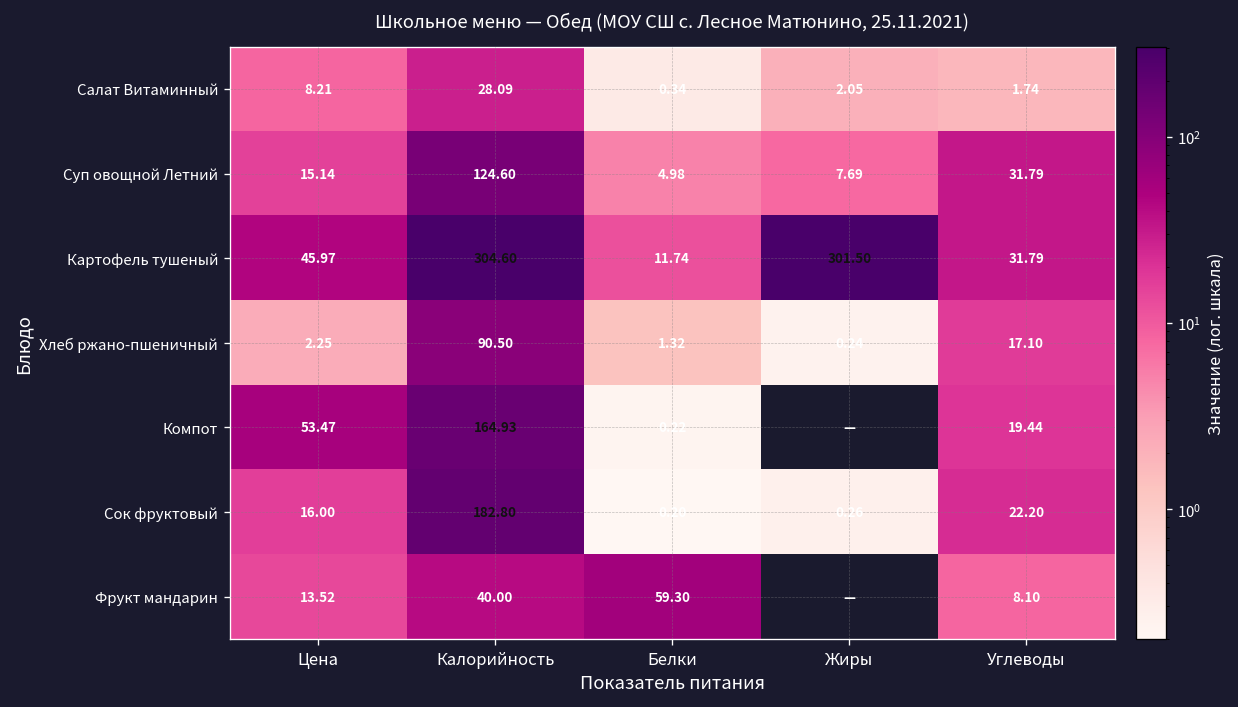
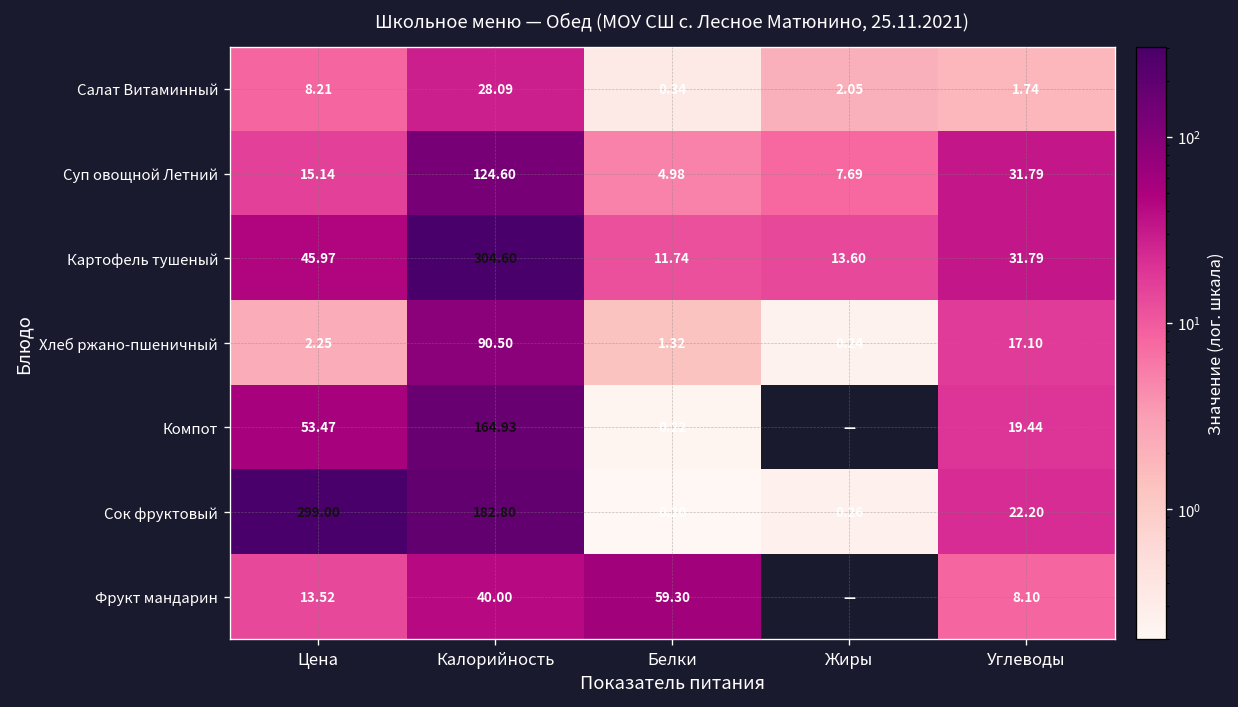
  {
    "Салат Витаминный": {
      "Цена": 8.21,
      "Калорийность": 28.09,
      "Жиры": 2.05,
      "Углеводы": 1.74
    },
    "Суп овощной Летний": {
      "Цена": 15.14,
      "Калорийность": 124.60,
      "Белки": 4.98,
      "Жиры": 7.69,
      "Углеводы": 31.79
    },
    "Картофель тушеный": {
      "Цена": 45.97,
      "Калорийность": 304.60,
      "Белки": 11.74,
-     "Жиры": 301.50,
+     "Жиры": 13.60,
      "Углеводы": 31.79
    },
    "Хлеб ржано-пшеничный": {
      "Цена": 2.25,
      "Калорийность": 90.50,
      "Белки": 1.32,
      "Углеводы": 17.10
    },
    "Компот": {
      "Цена": 53.47,
      "Калорийность": 164.93,
      "Углеводы": 19.44
    },
    "Сок фруктовый": {
-     "Цена": 16.00,
+     "Цена": 299.00,
      "Калорийность": 182.80,
      "Углеводы": 22.20
    },
    "Фрукт мандарин": {
      "Цена": 13.52,
      "Калорийность": 40.00,
      "Белки": 59.30,
      "Углеводы": 8.10
    }
  }
